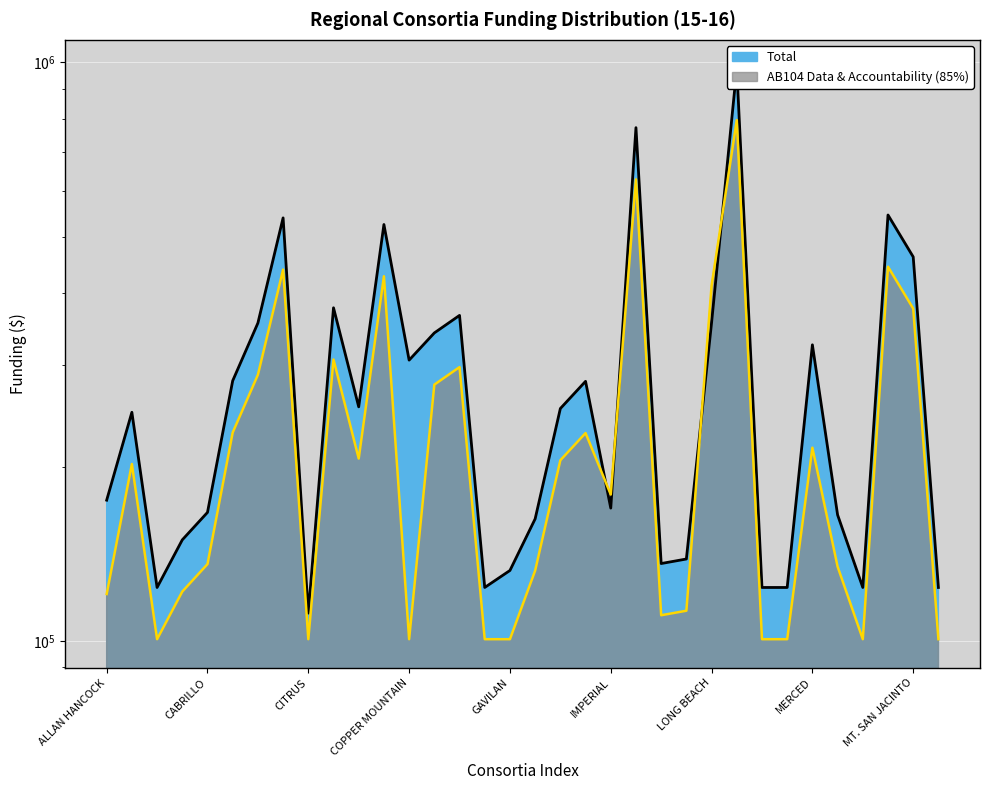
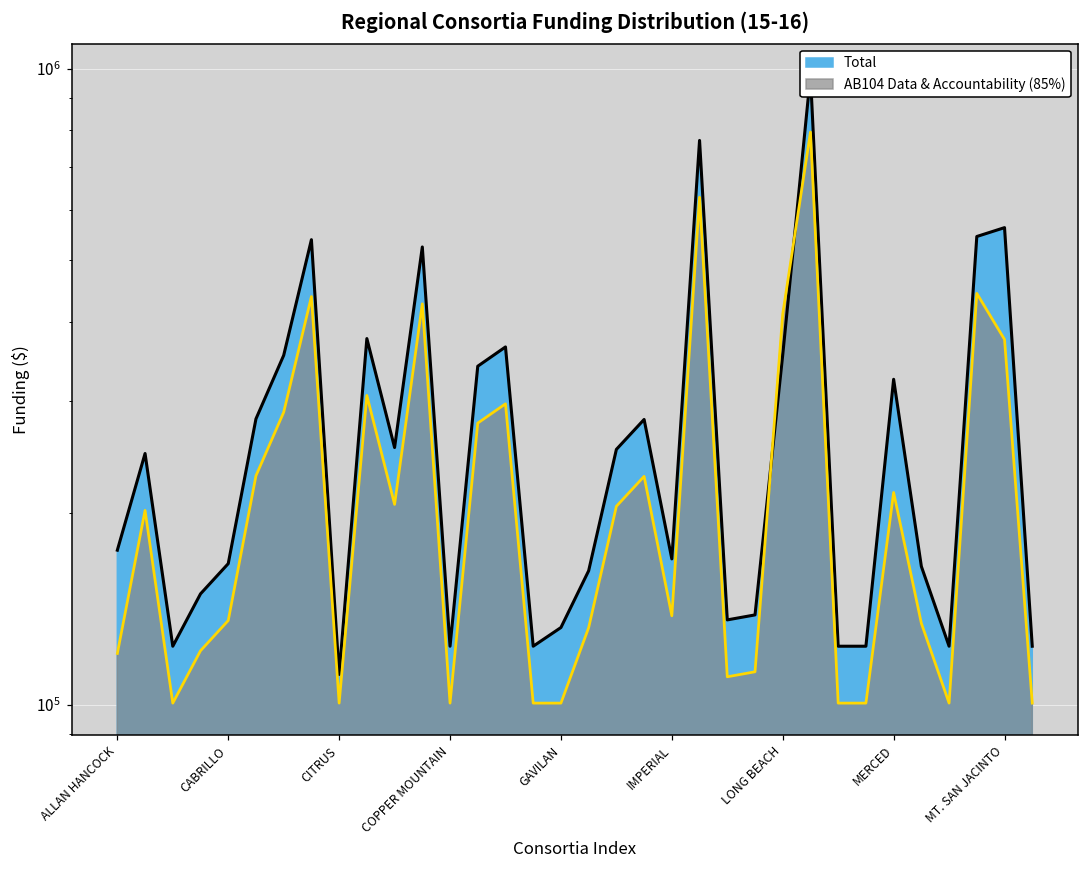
  {
    "Total": {
      "ALLAN HANCOCK": 175000,
      "CABRILLO": 167000,
      "CITRUS": 112000,
-     "COPPER MOUNTAIN": 310000,
+     "COPPER MOUNTAIN": 124000,
      "GAVILAN": 132000,
      "IMPERIAL": 170000,
      "LONG BEACH": 360000,
      "MERCED": 330000,
-     "MT. SAN JACINTO": 460000
+     "MT. SAN JACINTO": 560000
    },
    "AB104 Data & Accountability (85%)": {
      "ALLAN HANCOCK": 121000,
      "CABRILLO": 136000,
      "CITRUS": 101000,
      "COPPER MOUNTAIN": 101000,
      "GAVILAN": 101000,
-     "IMPERIAL": 179000,
+     "IMPERIAL": 138000,
      "LONG BEACH": 410000,
      "MERCED": 216000,
      "MT. SAN JACINTO": 380000
    }
  }
